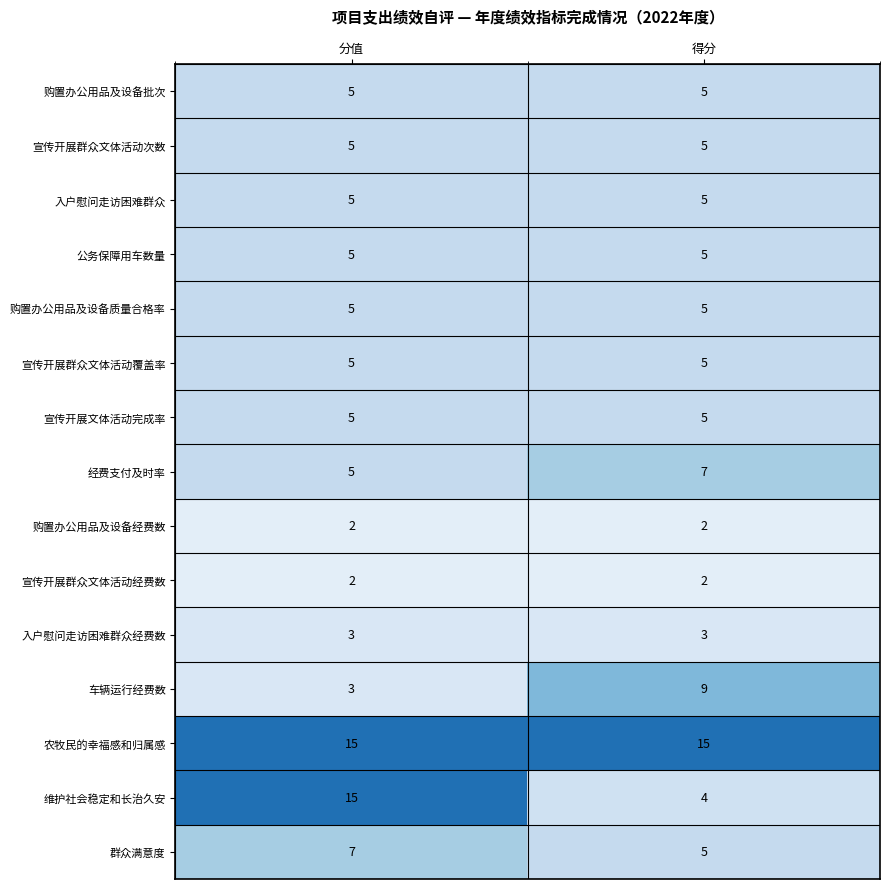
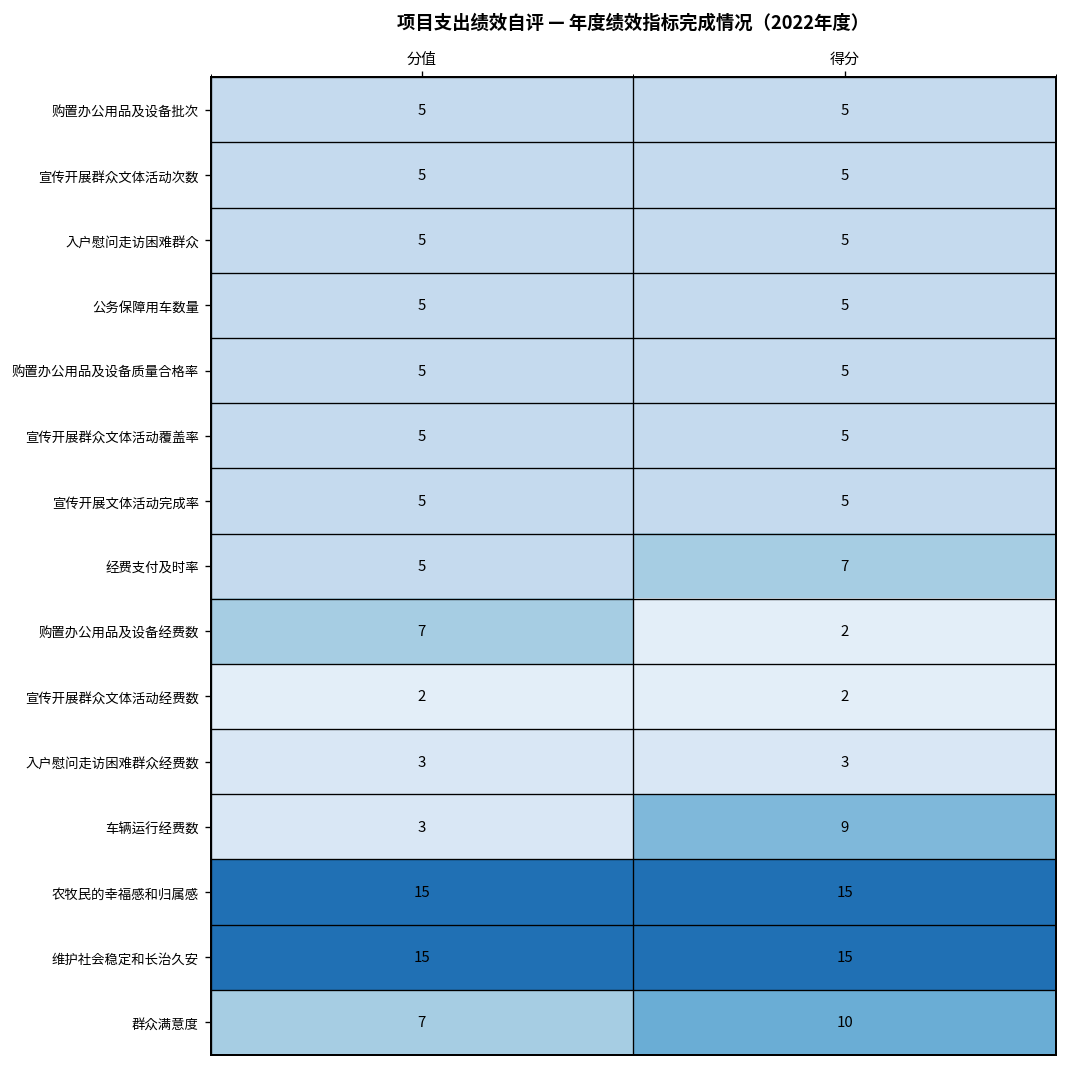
  {
    "购置办公用品及设备批次": {
      "分值": 5,
      "得分": 5
    },
    "宣传开展群众文体活动次数": {
      "分值": 5,
      "得分": 5
    },
    "入户慰问走访困难群众": {
      "分值": 5,
      "得分": 5
    },
    "公务保障用车数量": {
      "分值": 5,
      "得分": 5
    },
    "购置办公用品及设备质量合格率": {
      "分值": 5,
      "得分": 5
    },
    "宣传开展群众文体活动覆盖率": {
      "分值": 5,
      "得分": 5
    },
    "宣传开展文体活动完成率": {
      "分值": 5,
      "得分": 5
    },
    "经费支付及时率": {
      "分值": 5,
      "得分": 7
    },
    "购置办公用品及设备经费数": {
-     "分值": 2,
+     "分值": 7,
      "得分": 2
    },
    "宣传开展群众文体活动经费数": {
      "分值": 2,
      "得分": 2
    },
    "入户慰问走访困难群众经费数": {
      "分值": 3,
      "得分": 3
    },
    "车辆运行经费数": {
      "分值": 3,
      "得分": 9
    },
    "农牧民的幸福感和归属感": {
      "分值": 15,
      "得分": 15
    },
    "维护社会稳定和长治久安": {
      "分值": 15,
-     "得分": 4
+     "得分": 15
    },
    "群众满意度": {
      "分值": 7,
-     "得分": 5
+     "得分": 10
    }
  }
